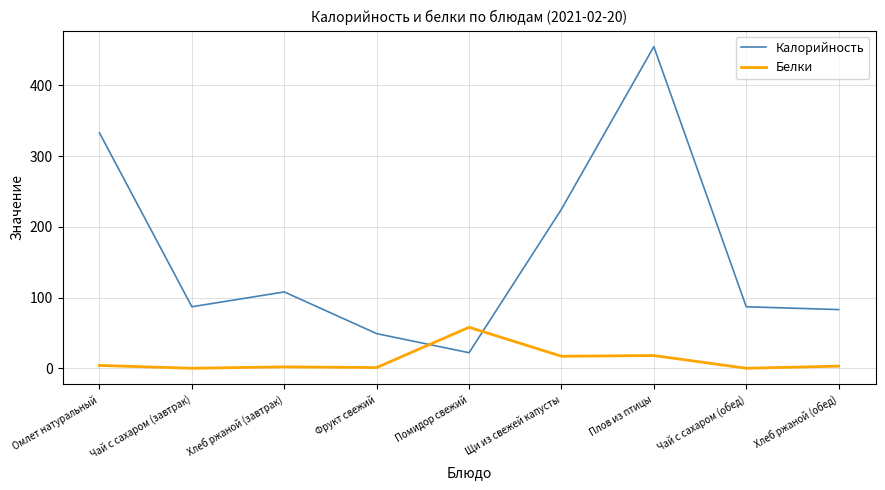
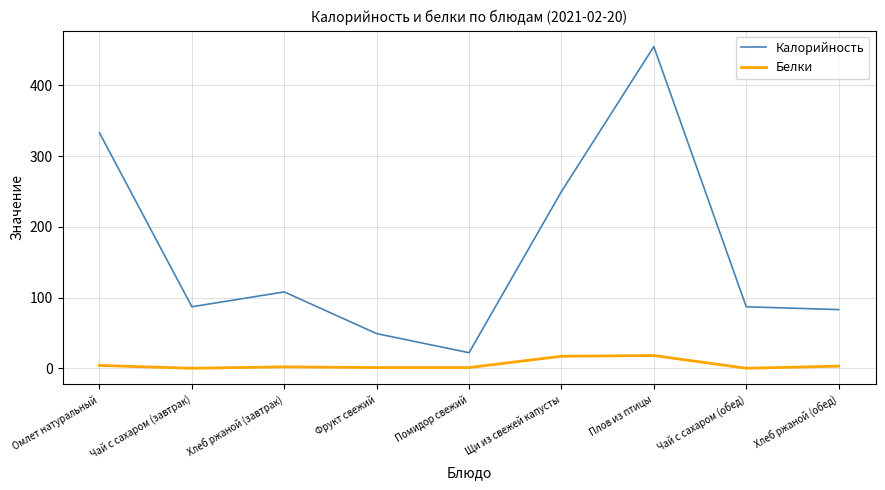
  {
    "Калорийность": {
      "Омлет натуральный": 330,
      "Чай с сахаром (завтрак)": 90,
      "Хлеб ржаной (завтрак)": 110,
      "Фрукт свежий": 50,
      "Помидор свежий": 20,
-     "Щи из свежей капусты": 230,
+     "Щи из свежей капусты": 250,
      "Плов из птицы": 460,
      "Чай с сахаром (обед)": 90,
      "Хлеб ржаной (обед)": 80
    },
    "Белки": {
      "Омлет натуральный": 0,
      "Чай с сахаром (завтрак)": 0,
      "Хлеб ржаной (завтрак)": 0,
      "Фрукт свежий": 0,
-     "Помидор свежий": 60,
+     "Помидор свежий": 0,
      "Щи из свежей капусты": 20,
      "Плов из птицы": 20,
      "Чай с сахаром (обед)": 0,
      "Хлеб ржаной (обед)": 0
    }
  }
